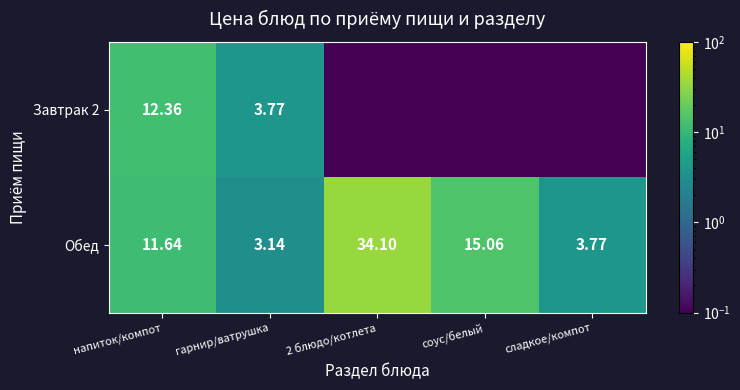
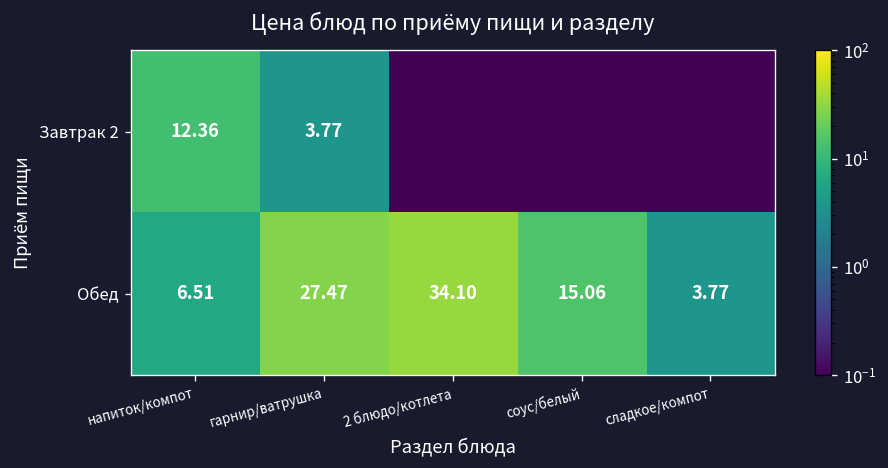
  {
    "Завтрак 2": {
      "напиток/компот": 12.36,
      "гарнир/ватрушка": 3.77
    },
    "Обед": {
-     "напиток/компот": 11.64,
-     "гарнир/ватрушка": 3.14,
+     "напиток/компот": 6.51,
+     "гарнир/ватрушка": 27.47,
      "2 блюдо/котлета": 34.10,
      "соус/белый": 15.06,
      "сладкое/компот": 3.77
    }
  }
